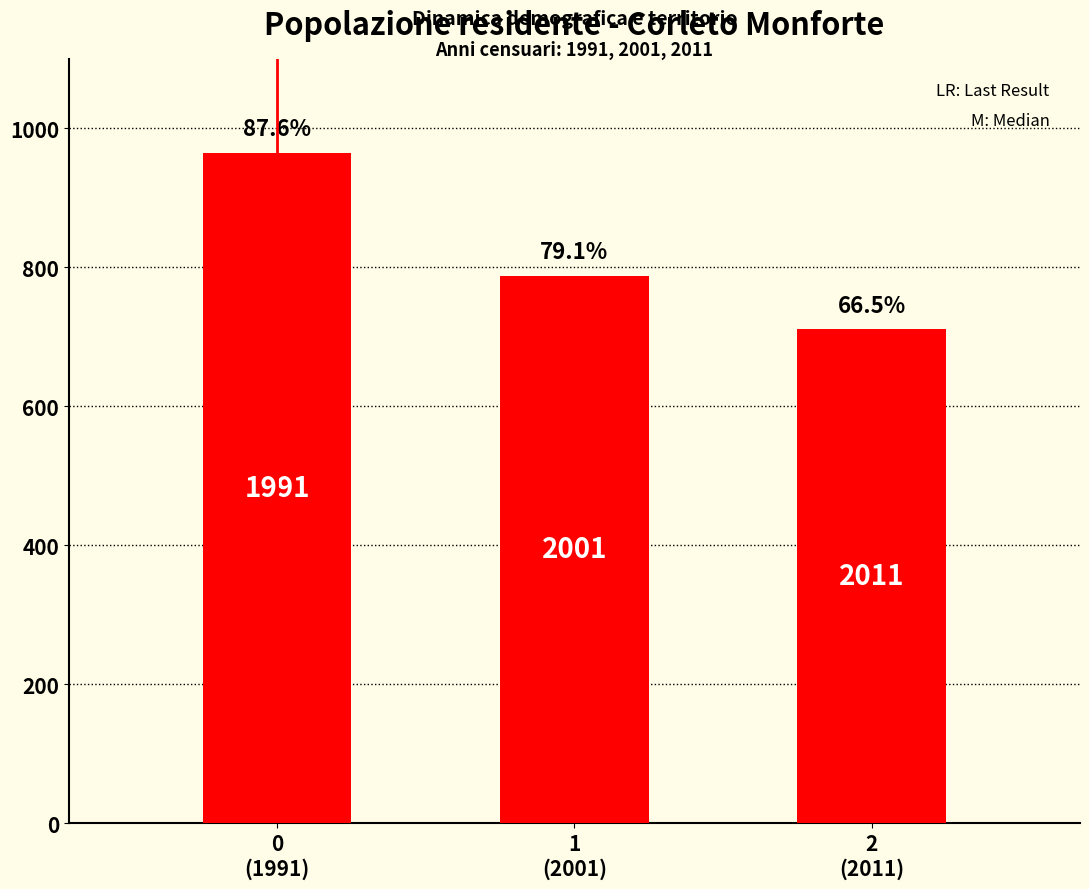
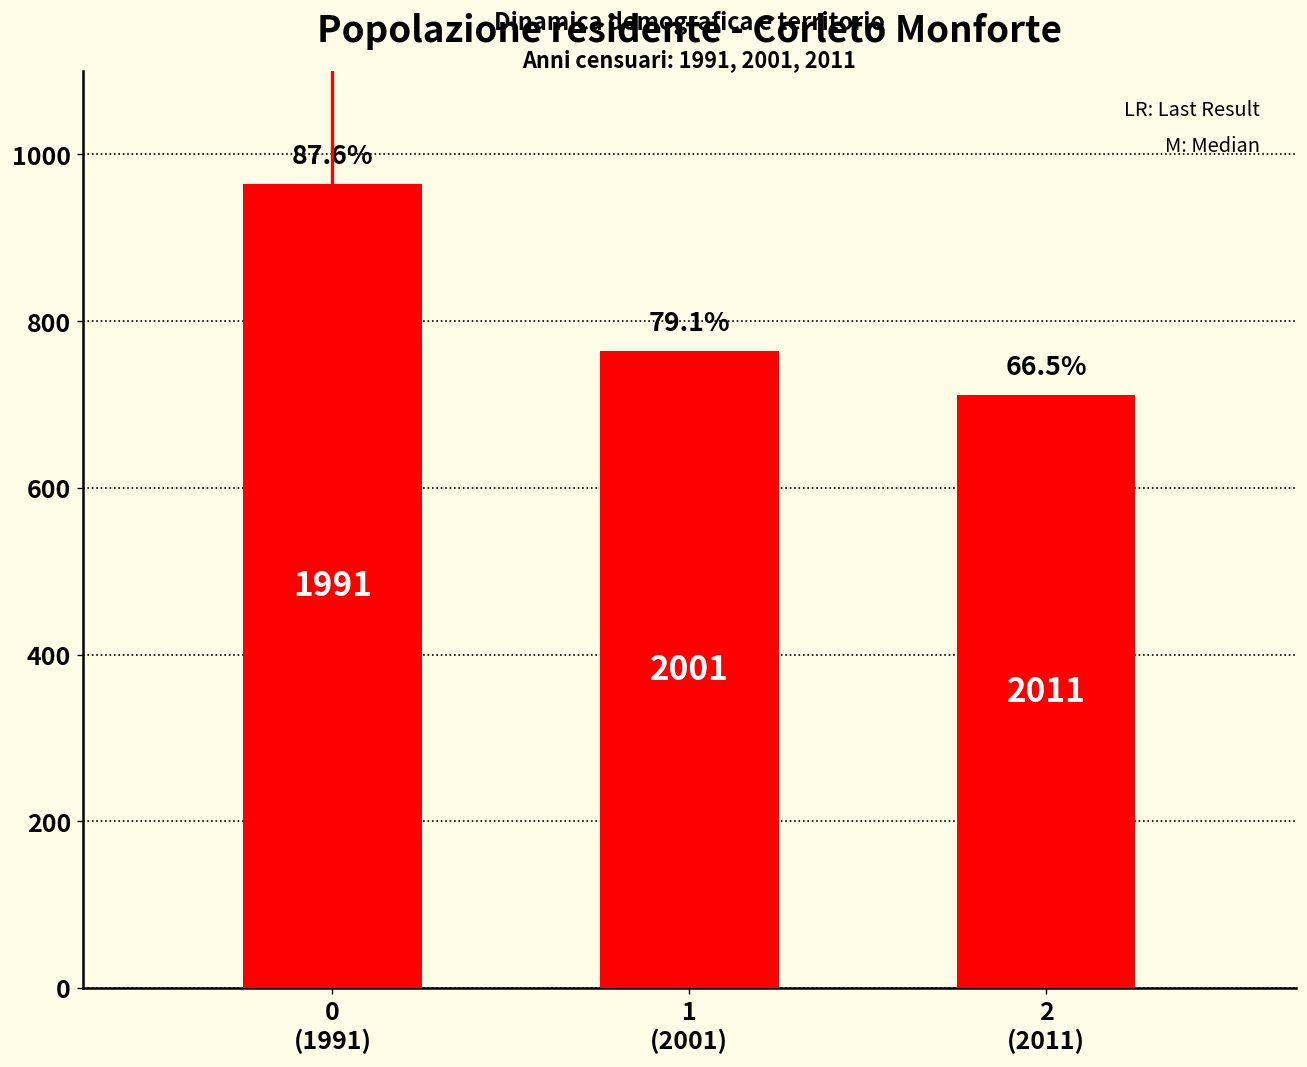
  {
-   "1 (2001)": 790
+   "1 (2001)": 760
  }
